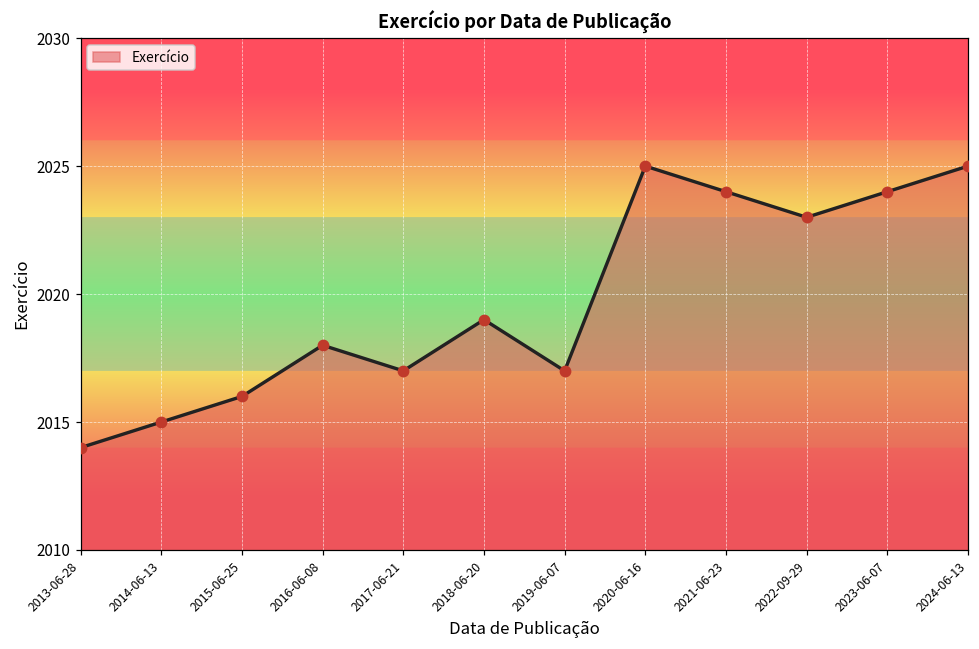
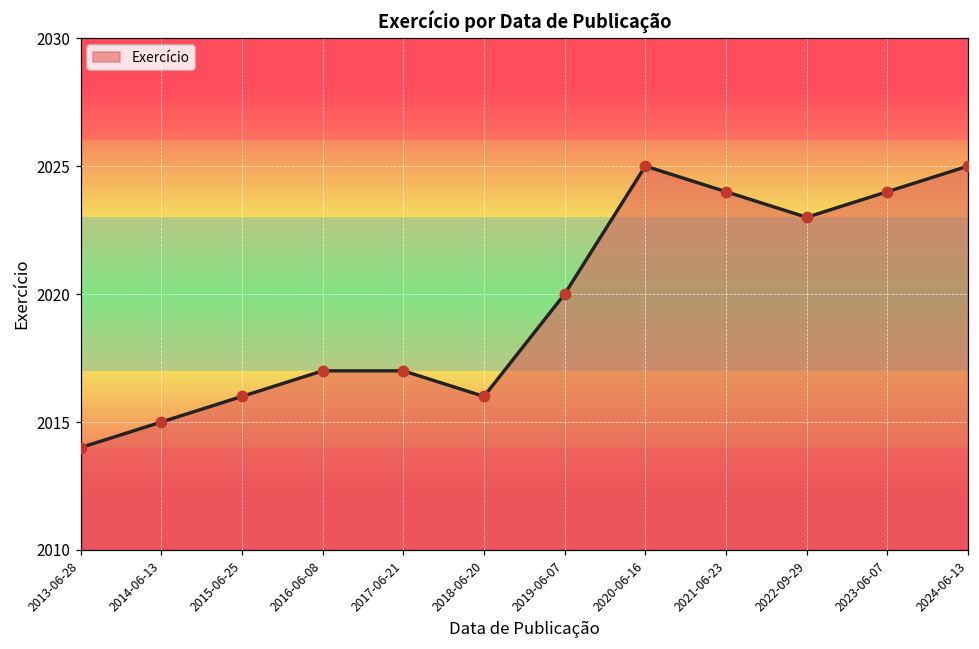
  {
    "2013-06-28": 2014,
    "2014-06-13": 2015,
    "2015-06-25": 2016,
-   "2016-06-08": 2018,
+   "2016-06-08": 2017,
    "2017-06-21": 2017,
-   "2018-06-20": 2019,
-   "2019-06-07": 2017,
+   "2018-06-20": 2016,
+   "2019-06-07": 2020,
    "2020-06-16": 2025,
    "2021-06-23": 2024,
    "2022-09-29": 2023,
    "2023-06-07": 2024,
    "2024-06-13": 2025
  }
